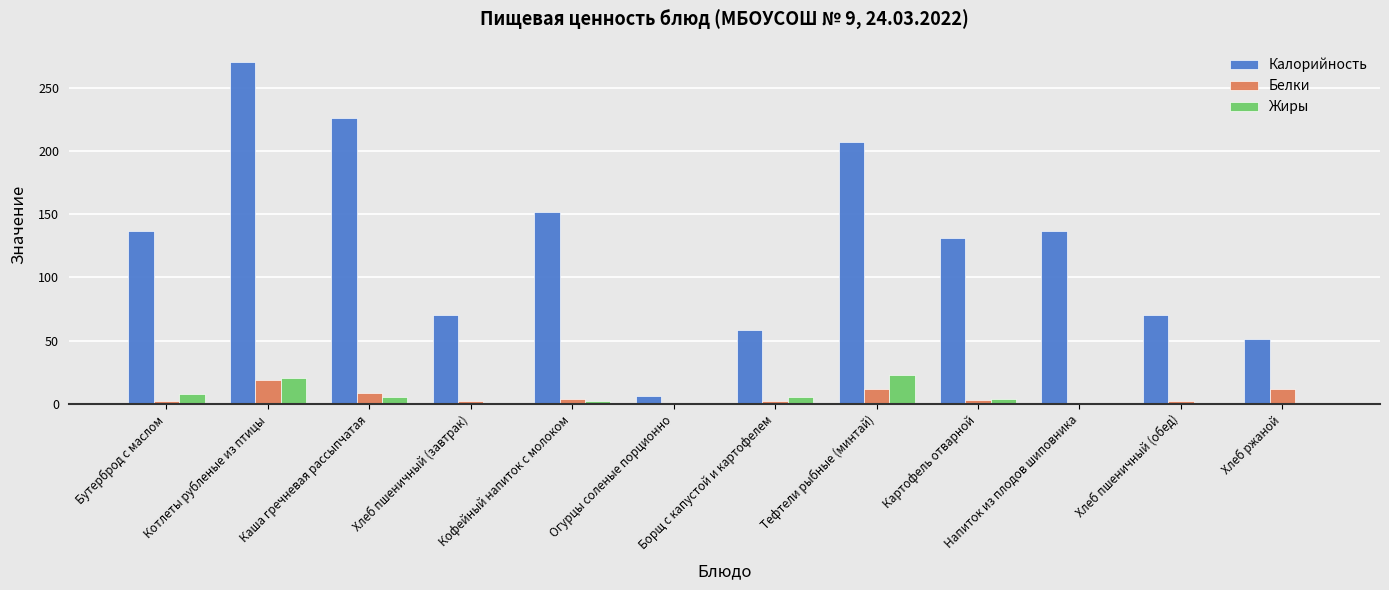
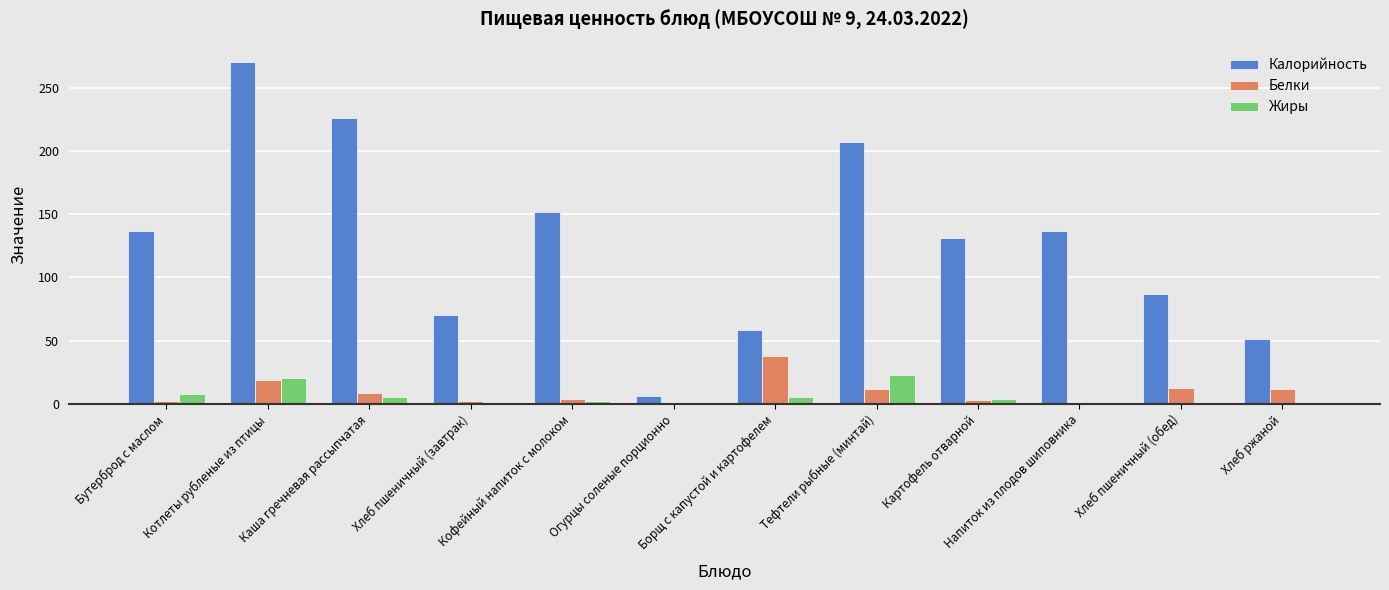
  {
    "Калорийность": {
      "Бутерброд с маслом": 136,
      "Котлеты рубленые из птицы": 270,
      "Каша гречневая рассыпчатая": 226,
      "Хлеб пшеничный (завтрак)": 70,
      "Кофейный напиток с молоком": 152,
      "Огурцы соленые порционно": 6,
      "Борщ с капустой и картофелем": 58,
      "Тефтели рыбные (минтай)": 207,
      "Картофель отварной": 131,
      "Напиток из плодов шиповника": 137,
-     "Хлеб пшеничный (обед)": 70,
+     "Хлеб пшеничный (обед)": 87,
      "Хлеб ржаной": 51
    },
    "Белки": {
      "Бутерброд с маслом": 2,
      "Котлеты рубленые из птицы": 19,
      "Каша гречневая рассыпчатая": 8,
      "Хлеб пшеничный (завтрак)": 2,
      "Кофейный напиток с молоком": 4,
-     "Борщ с капустой и картофелем": 3,
+     "Борщ с капустой и картофелем": 38,
      "Тефтели рыбные (минтай)": 12,
      "Картофель отварной": 3,
-     "Хлеб пшеничный (обед)": 2,
+     "Хлеб пшеничный (обед)": 13,
      "Хлеб ржаной": 12
    },
    "Жиры": {
      "Бутерброд с маслом": 7,
      "Котлеты рубленые из птицы": 21,
      "Каша гречневая рассыпчатая": 5,
      "Кофейный напиток с молоком": 3,
      "Борщ с капустой и картофелем": 6,
      "Тефтели рыбные (минтай)": 23,
      "Картофель отварной": 4
    }
  }
